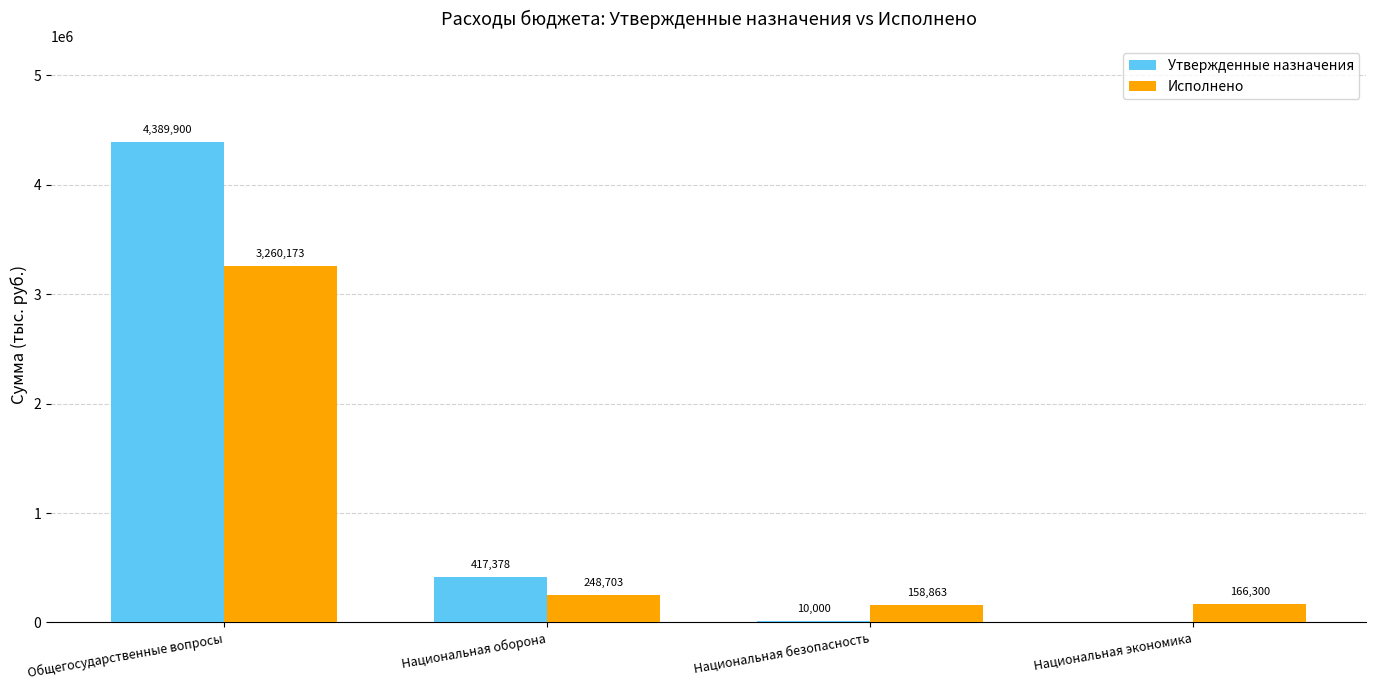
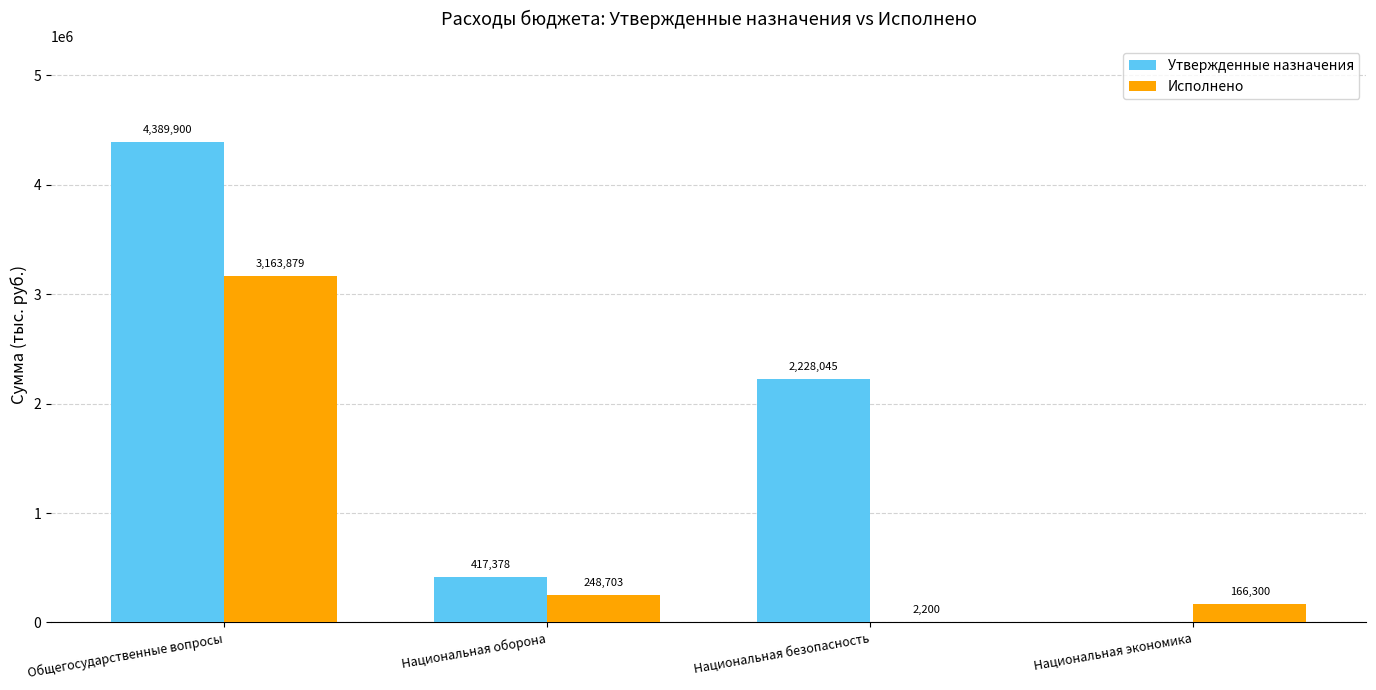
  {
    "Утвержденные назначения": {
      "Общегосударственные вопросы": "4,389,900",
      "Национальная оборона": "417,378",
-     "Национальная безопасность": "10,000"
+     "Национальная безопасность": "2,228,045"
    },
    "Исполнено": {
-     "Общегосударственные вопросы": "3,260,173",
+     "Общегосударственные вопросы": "3,163,879",
      "Национальная оборона": "248,703",
-     "Национальная безопасность": "158,863",
+     "Национальная безопасность": "2,200",
      "Национальная экономика": "166,300"
    }
  }
